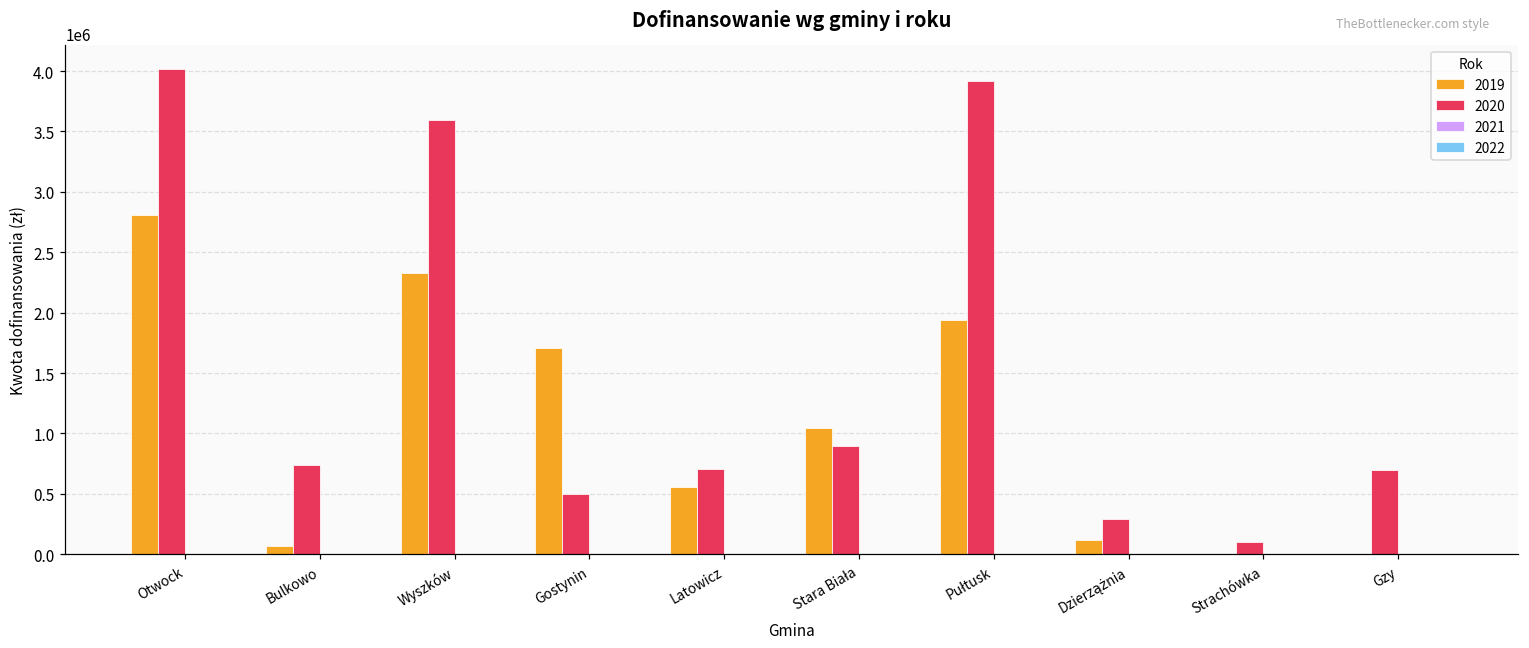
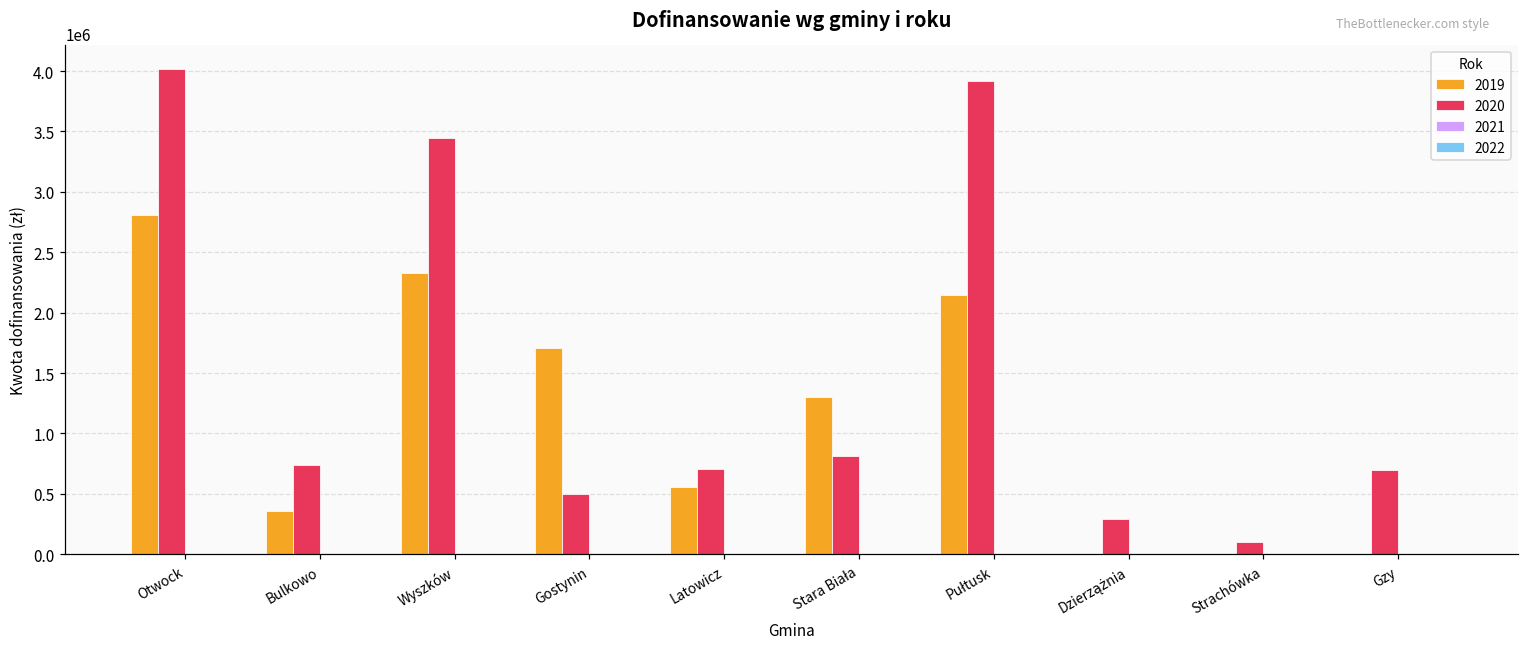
  {
    "2019": {
      "Otwock": 2810000,
-     "Bulkowo": 70000,
+     "Bulkowo": 360000,
      "Wyszków": 2330000,
      "Gostynin": 1700000,
      "Latowicz": 560000,
-     "Stara Biała": 1040000,
-     "Pułtusk": 1940000,
-     "Dzierzążnia": 120000,
+     "Stara Biała": 1300000,
+     "Pułtusk": 2150000,
+     "Dzierzążnia": 0,
      "Strachówka": 0,
      "Gzy": 0
    },
    "2020": {
      "Otwock": 4020000,
      "Bulkowo": 740000,
-     "Wyszków": 3590000,
+     "Wyszków": 3440000,
      "Gostynin": 500000,
      "Latowicz": 700000,
-     "Stara Biała": 900000,
+     "Stara Biała": 820000,
      "Pułtusk": 3920000,
      "Dzierzążnia": 290000,
      "Strachówka": 100000,
      "Gzy": 700000
    },
    "2021": {
      "Otwock": 0,
      "Bulkowo": 0,
      "Wyszków": 0,
      "Gostynin": 0,
      "Latowicz": 0,
      "Stara Biała": 0,
      "Pułtusk": 0,
      "Dzierzążnia": 0,
      "Strachówka": 0,
      "Gzy": 0
    },
    "2022": {
      "Otwock": 0,
      "Bulkowo": 0,
      "Wyszków": 0,
      "Gostynin": 0,
      "Latowicz": 0,
      "Stara Biała": 0,
      "Pułtusk": 0,
      "Dzierzążnia": 0,
      "Strachówka": 0,
      "Gzy": 0
    }
  }
